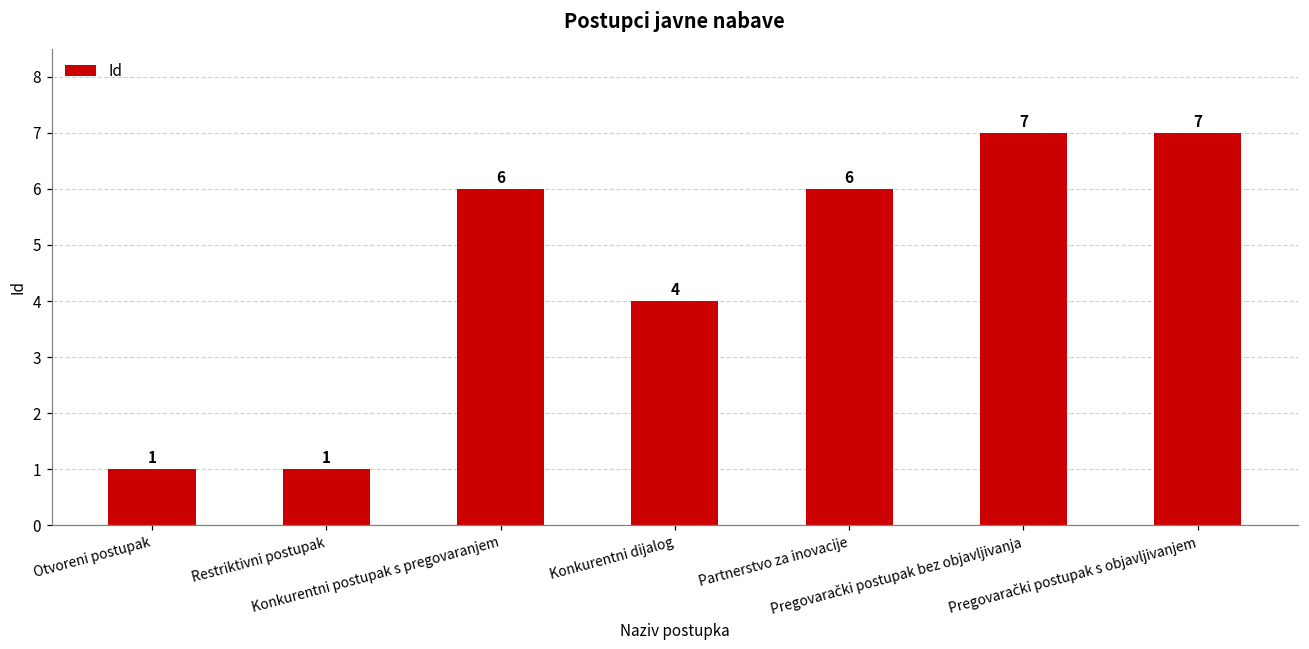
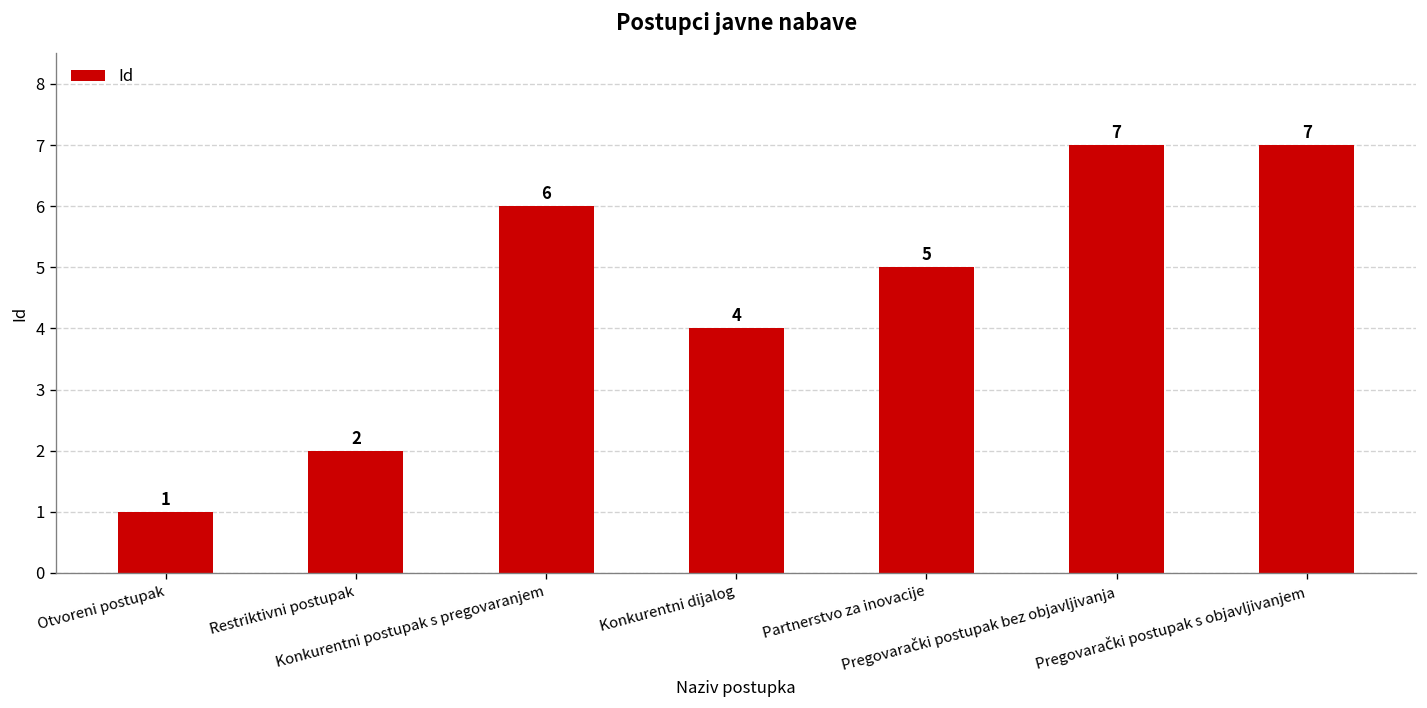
  {
    "Otvoreni postupak": 1,
-   "Restriktivni postupak": 1,
+   "Restriktivni postupak": 2,
    "Konkurentni postupak s pregovaranjem": 6,
    "Konkurentni dijalog": 4,
-   "Partnerstvo za inovacije": 6,
+   "Partnerstvo za inovacije": 5,
    "Pregovarački postupak bez objavljivanja": 7,
    "Pregovarački postupak s objavljivanjem": 7
  }
